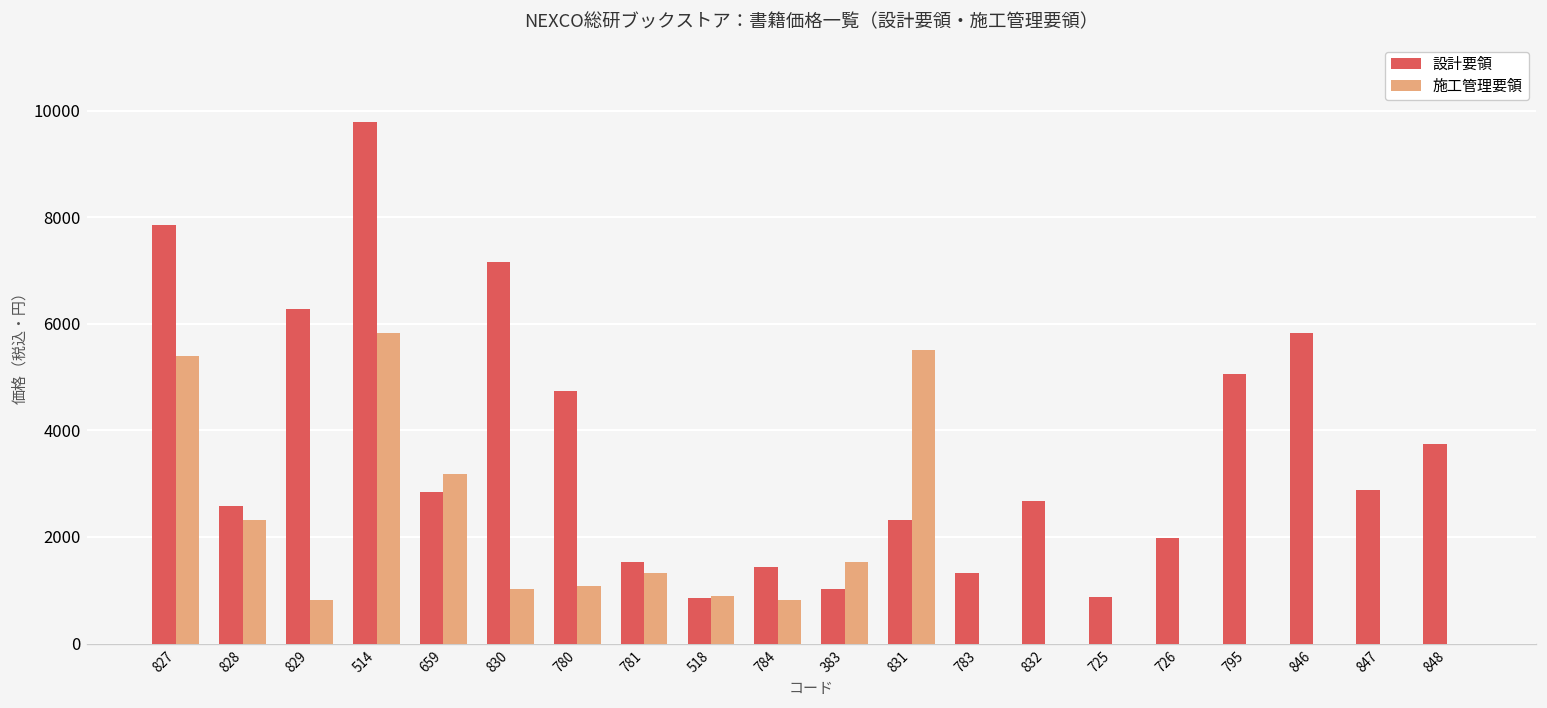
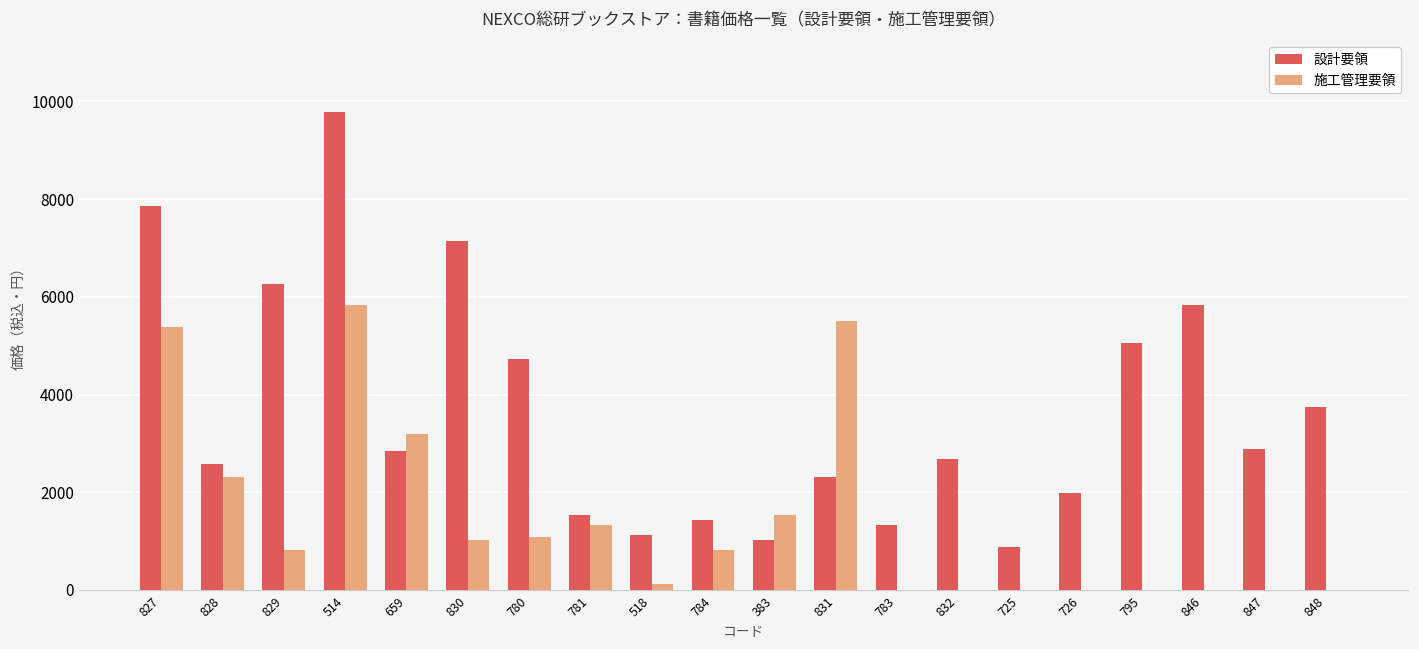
  {
    "設計要領": {
      "827": 7900,
      "828": 2600,
      "829": 6300,
      "514": 9800,
      "659": 2900,
      "830": 7200,
      "780": 4700,
      "781": 1500,
-     "518": 900,
+     "518": 1100,
      "784": 1400,
      "383": 1000,
      "831": 2300,
      "783": 1300,
      "832": 2700,
      "725": 900,
      "726": 2000,
      "795": 5100,
      "846": 5800,
      "847": 2900,
      "848": 3700
    },
    "施工管理要領": {
      "827": 5400,
      "828": 2300,
      "829": 800,
      "514": 5800,
      "659": 3200,
      "830": 1000,
      "780": 1100,
      "781": 1300,
-     "518": 900,
+     "518": 100,
      "784": 800,
      "383": 1500,
      "831": 5500,
      "783": 0,
      "832": 0,
      "725": 0,
      "726": 0,
      "795": 0,
      "846": 0,
      "847": 0,
      "848": 0
    }
  }
